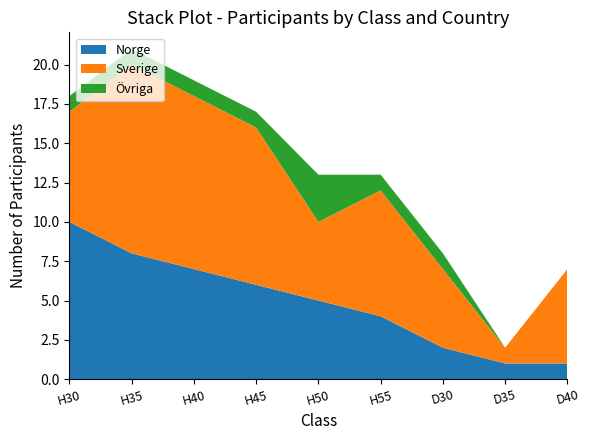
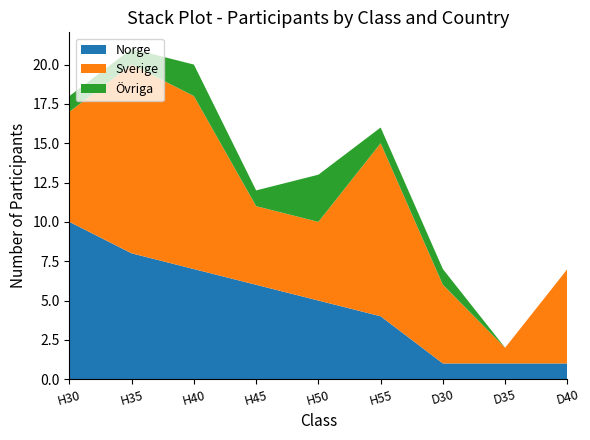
  {
    "Norge": {
-     "D30": 2
+     "D30": 1
    },
    "Sverige": {
-     "H45": 10,
-     "H55": 8
+     "H45": 5,
+     "H55": 11
    },
    "Övriga": {
      "H30": 1,
-     "H40": 1,
+     "H40": 2,
      "H45": 1,
      "H50": 3,
      "H55": 1,
      "D30": 1
    }
  }
